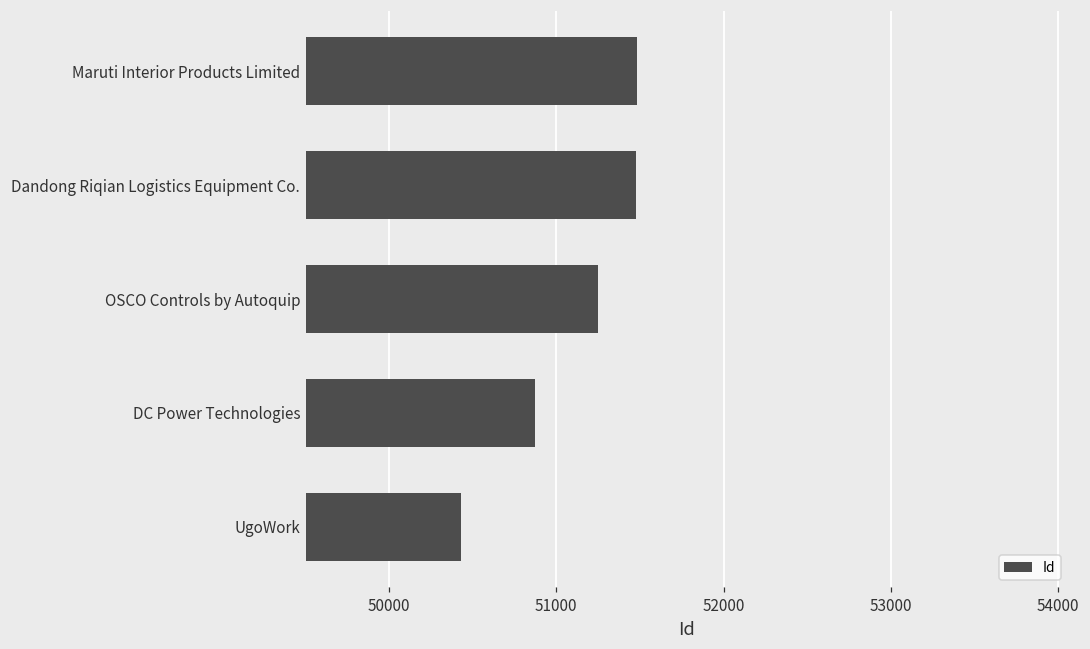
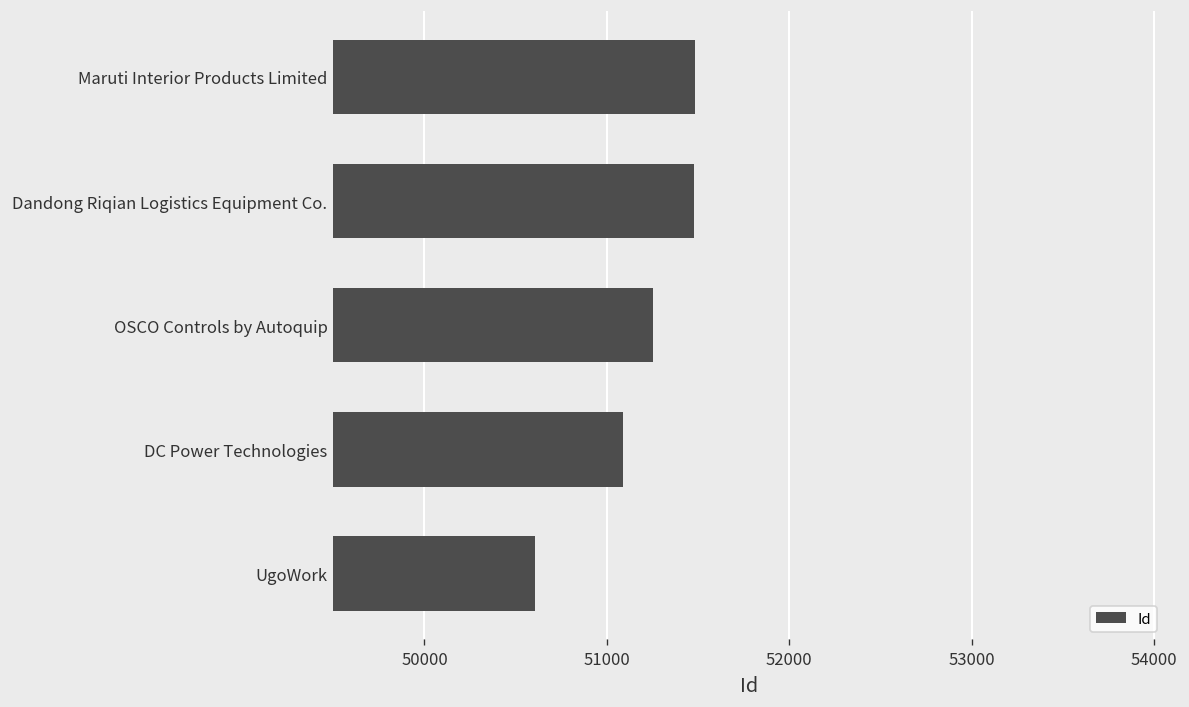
  {
    "Maruti Interior Products Limited": 51490,
    "Dandong Riqian Logistics Equipment Co.": 51480,
    "OSCO Controls by Autoquip": 51250,
-   "DC Power Technologies": 50870,
-   "UgoWork": 50430
+   "DC Power Technologies": 51090,
+   "UgoWork": 50610
  }
